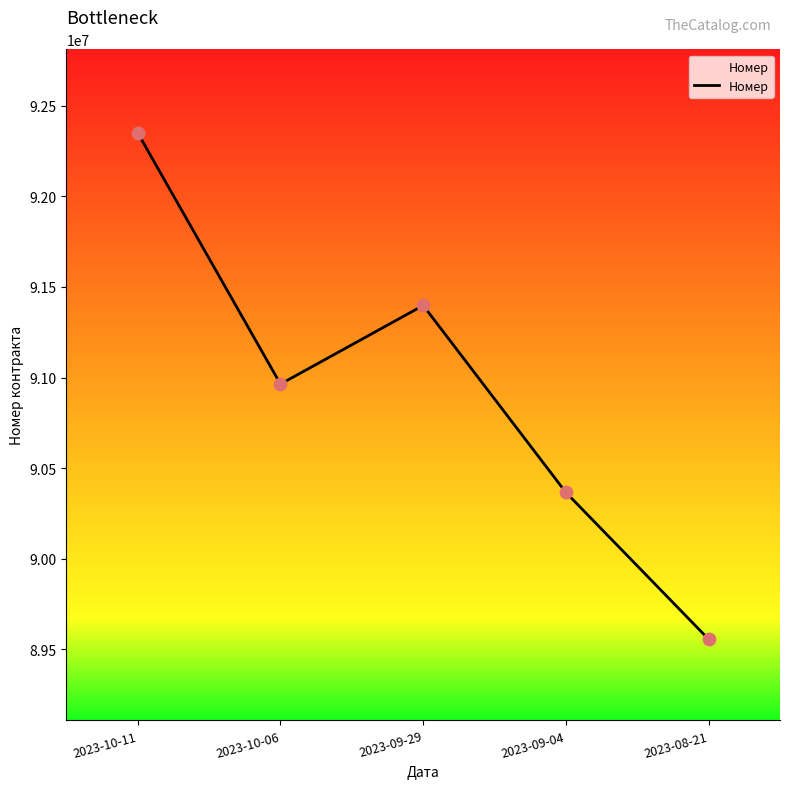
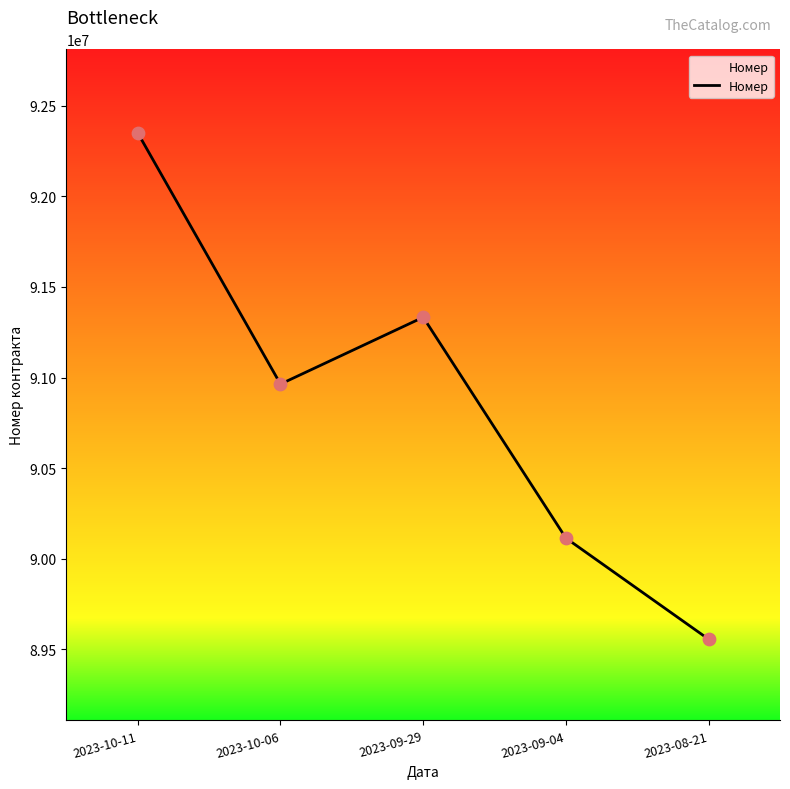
  {
    "2023-10-11": 92350000,
    "2023-10-06": 90960000,
-   "2023-09-29": 91400000,
-   "2023-09-04": 90370000,
+   "2023-09-29": 91330000,
+   "2023-09-04": 90110000,
    "2023-08-21": 89560000
  }
